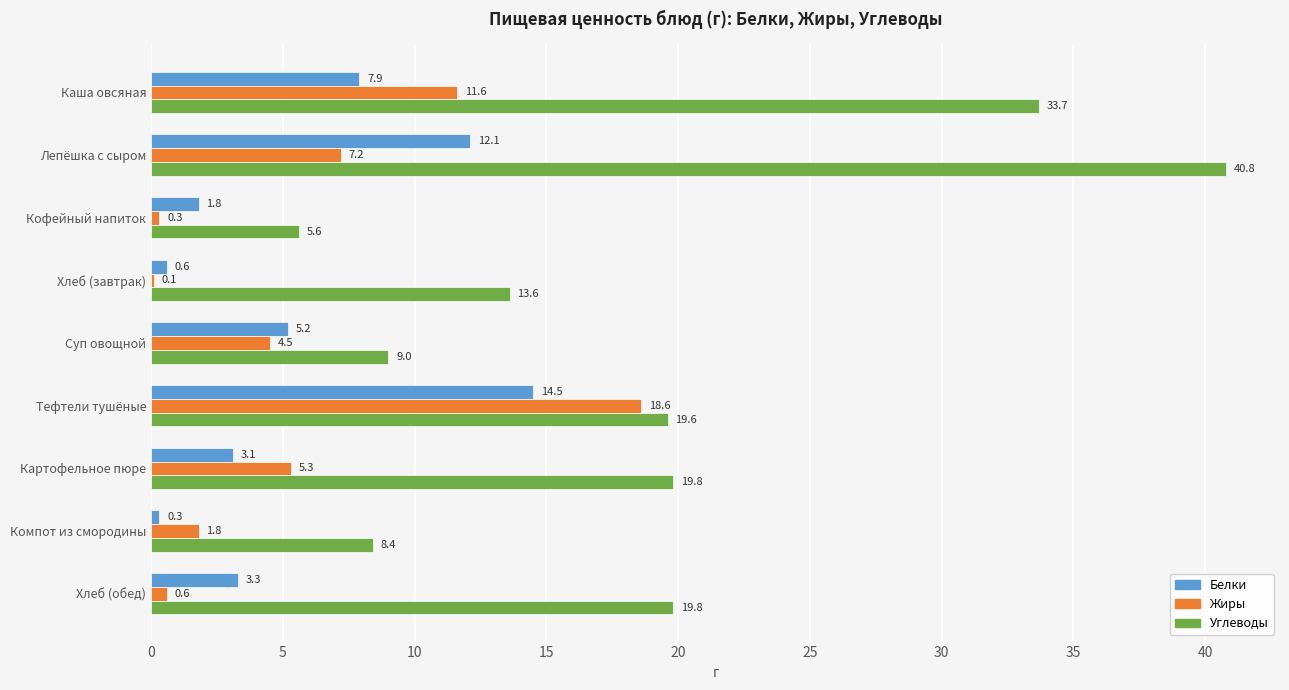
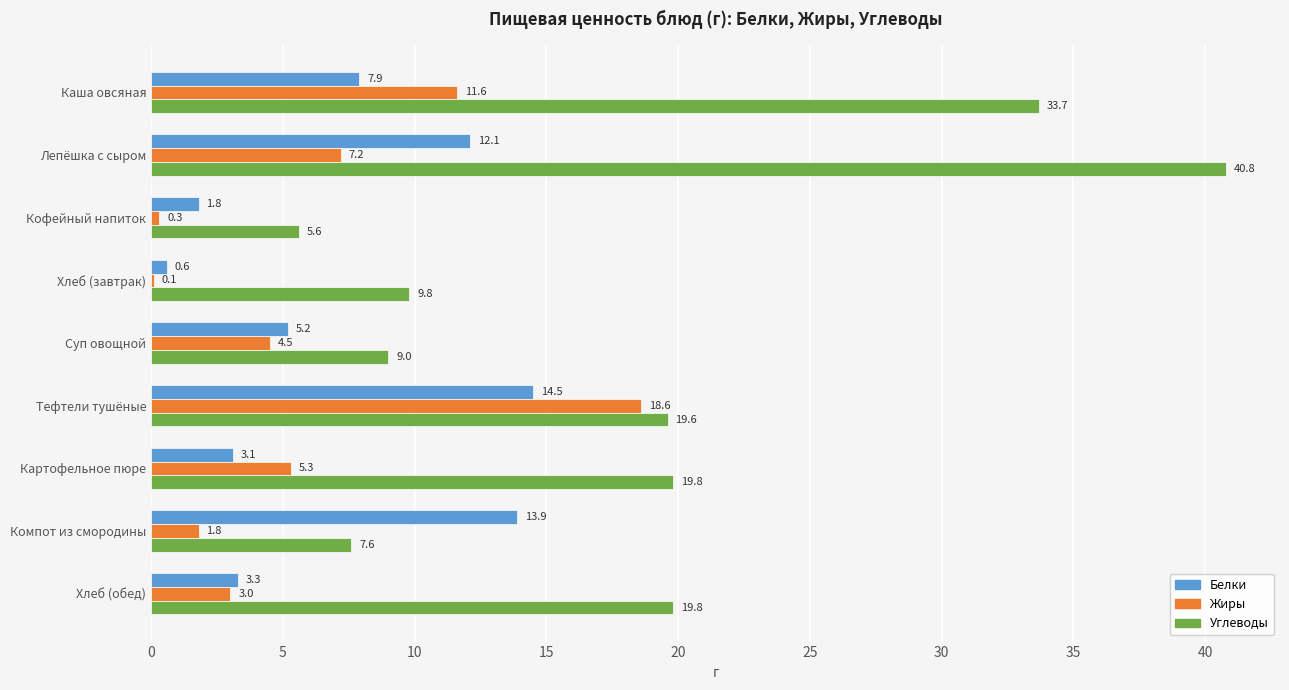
  {
    "Белки": {
      "Каша овсяная": 7.9,
      "Лепёшка с сыром": 12.1,
      "Кофейный напиток": 1.8,
      "Хлеб (завтрак)": 0.6,
      "Суп овощной": 5.2,
      "Тефтели тушёные": 14.5,
      "Картофельное пюре": 3.1,
-     "Компот из смородины": 0.3,
+     "Компот из смородины": 13.9,
      "Хлеб (обед)": 3.3
    },
    "Жиры": {
      "Каша овсяная": 11.6,
      "Лепёшка с сыром": 7.2,
      "Кофейный напиток": 0.3,
      "Хлеб (завтрак)": 0.1,
      "Суп овощной": 4.5,
      "Тефтели тушёные": 18.6,
      "Картофельное пюре": 5.3,
      "Компот из смородины": 1.8,
-     "Хлеб (обед)": 0.6
+     "Хлеб (обед)": 3.0
    },
    "Углеводы": {
      "Каша овсяная": 33.7,
      "Лепёшка с сыром": 40.8,
      "Кофейный напиток": 5.6,
-     "Хлеб (завтрак)": 13.6,
+     "Хлеб (завтрак)": 9.8,
      "Суп овощной": 9.0,
      "Тефтели тушёные": 19.6,
      "Картофельное пюре": 19.8,
-     "Компот из смородины": 8.4,
+     "Компот из смородины": 7.6,
      "Хлеб (обед)": 19.8
    }
  }
